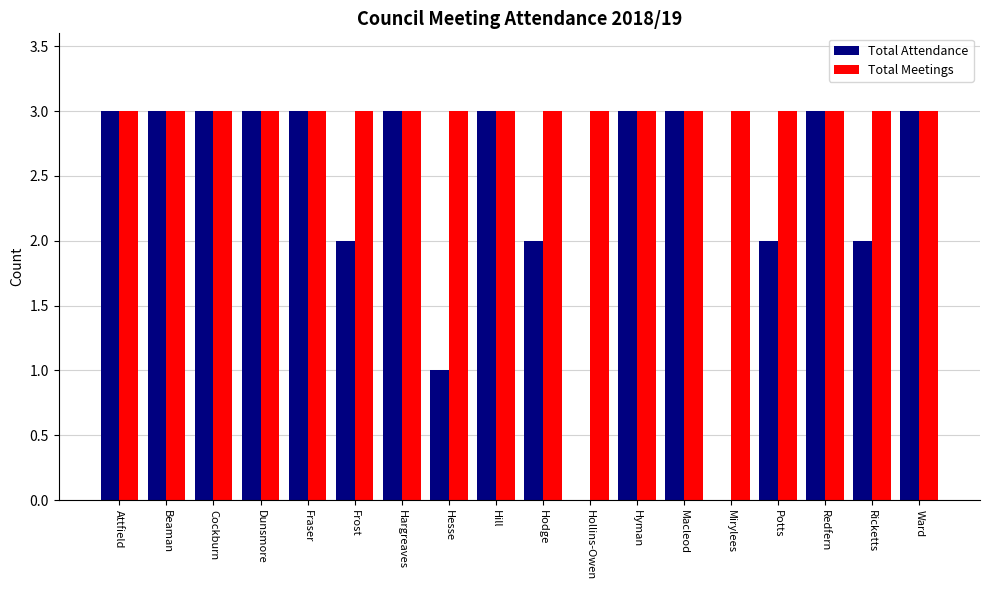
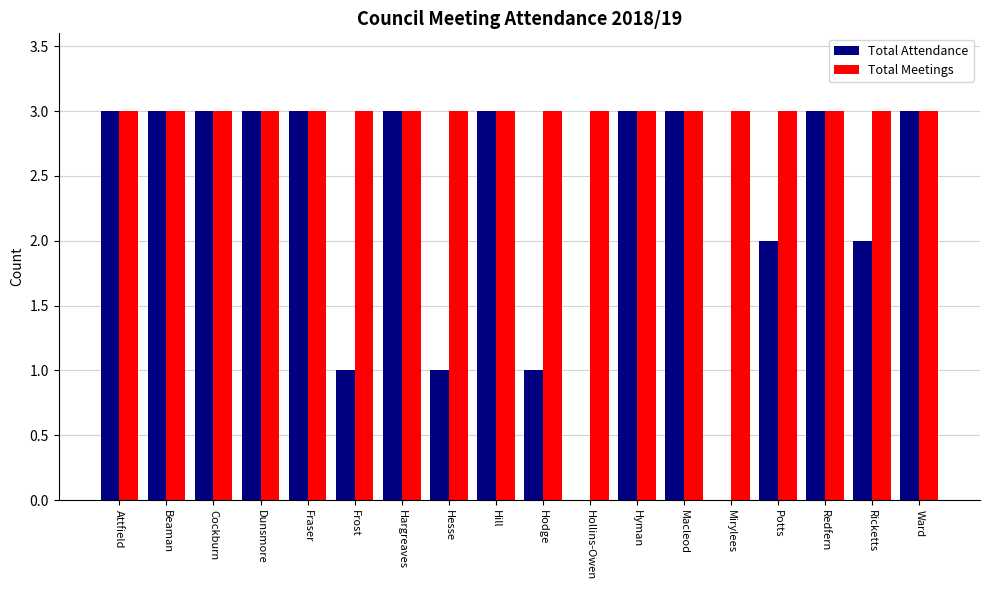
  {
    "Total Attendance": {
      "Attfield": 3,
      "Beaman": 3,
      "Cockburn": 3,
      "Dunsmore": 3,
      "Fraser": 3,
-     "Frost": 2,
+     "Frost": 1,
      "Hargreaves": 3,
      "Hesse": 1,
      "Hill": 3,
-     "Hodge": 2,
+     "Hodge": 1,
      "Hollins-Owen": 0,
      "Hyman": 3,
      "Macleod": 3,
      "Mirylees": 0,
      "Potts": 2,
      "Redfern": 3,
      "Ricketts": 2,
      "Ward": 3
    },
    "Total Meetings": {
      "Attfield": 3,
      "Beaman": 3,
      "Cockburn": 3,
      "Dunsmore": 3,
      "Fraser": 3,
      "Frost": 3,
      "Hargreaves": 3,
      "Hesse": 3,
      "Hill": 3,
      "Hodge": 3,
      "Hollins-Owen": 3,
      "Hyman": 3,
      "Macleod": 3,
      "Mirylees": 3,
      "Potts": 3,
      "Redfern": 3,
      "Ricketts": 3,
      "Ward": 3
    }
  }
